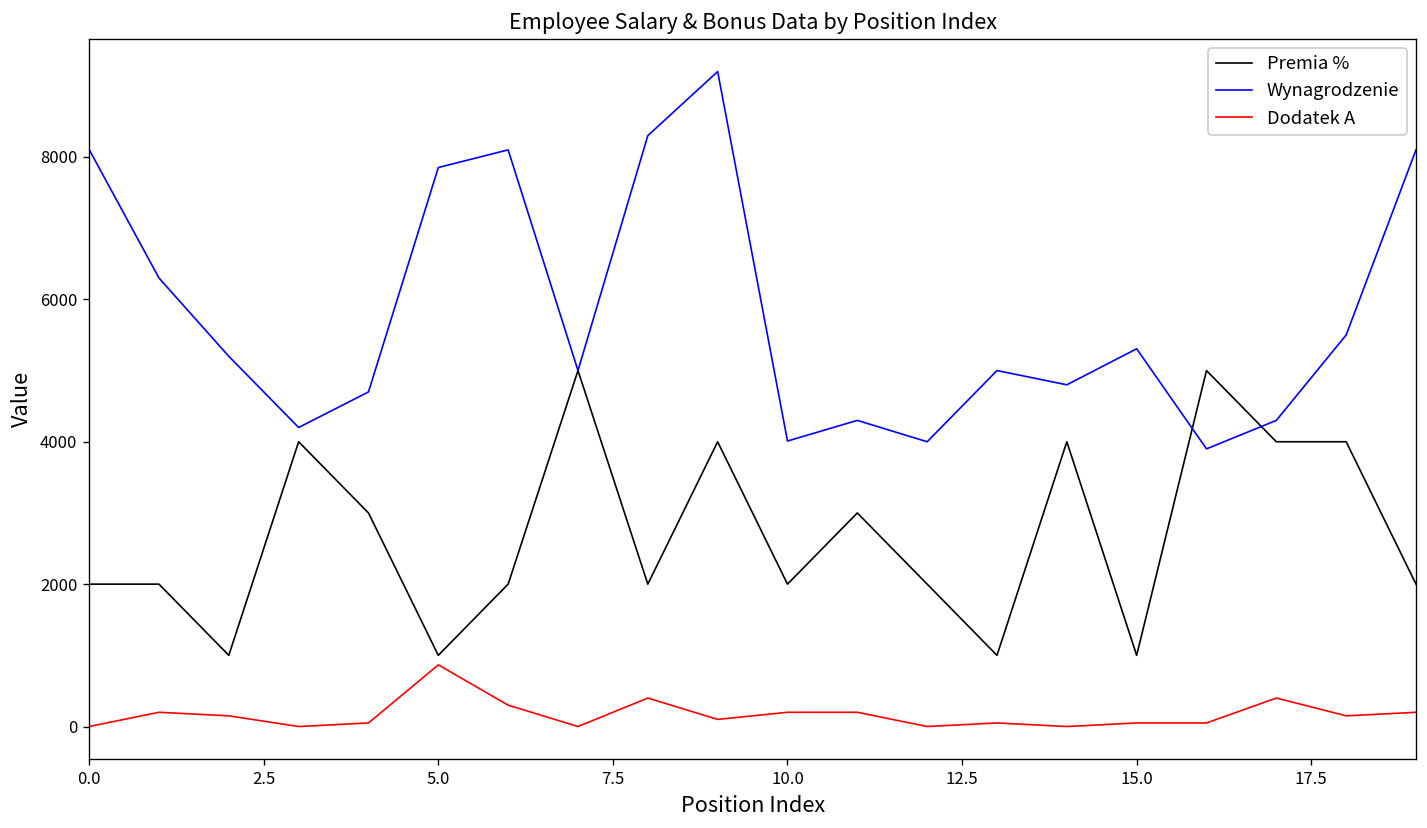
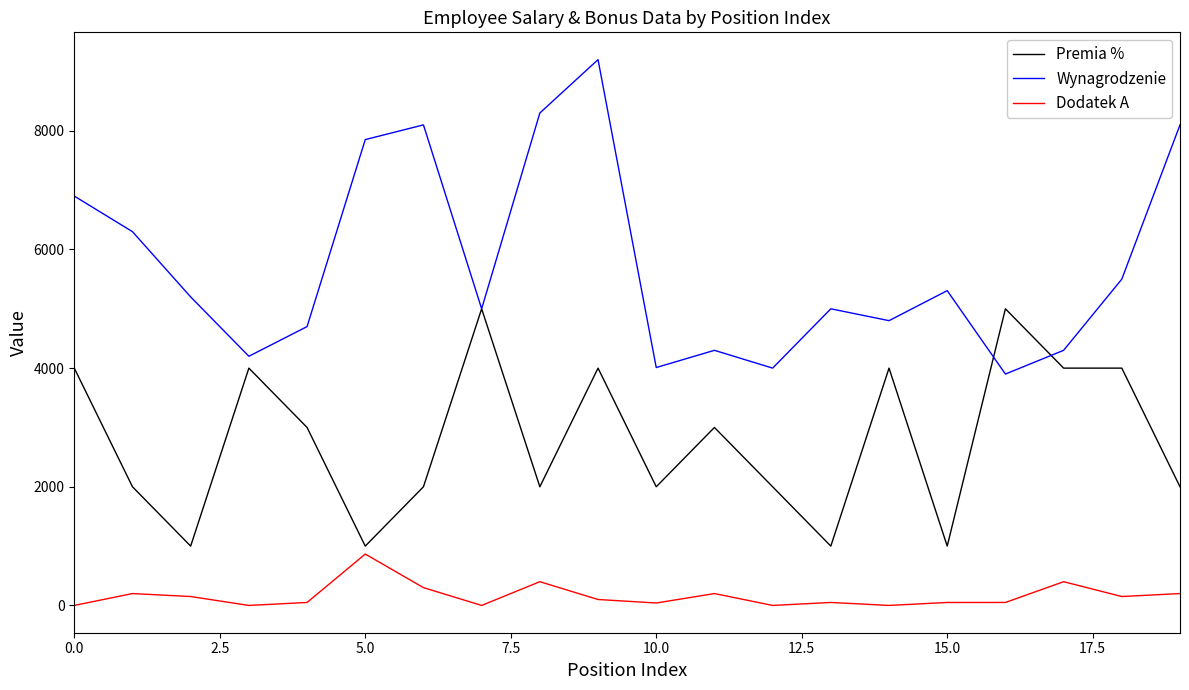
  {
    "Premia %": {
-     "0.0": 2000,
+     "0.0": 4000,
      "5.0": 1000,
      "10.0": 2000,
      "15.0": 1000
    },
    "Wynagrodzenie": {
-     "0.0": 8100,
+     "0.0": 6900,
      "5.0": 7900,
      "10.0": 4000,
      "15.0": 5300
    },
    "Dodatek A": {
      "0.0": 0,
      "5.0": 900,
-     "10.0": 200,
+     "10.0": 0,
      "15.0": 100
    }
  }
